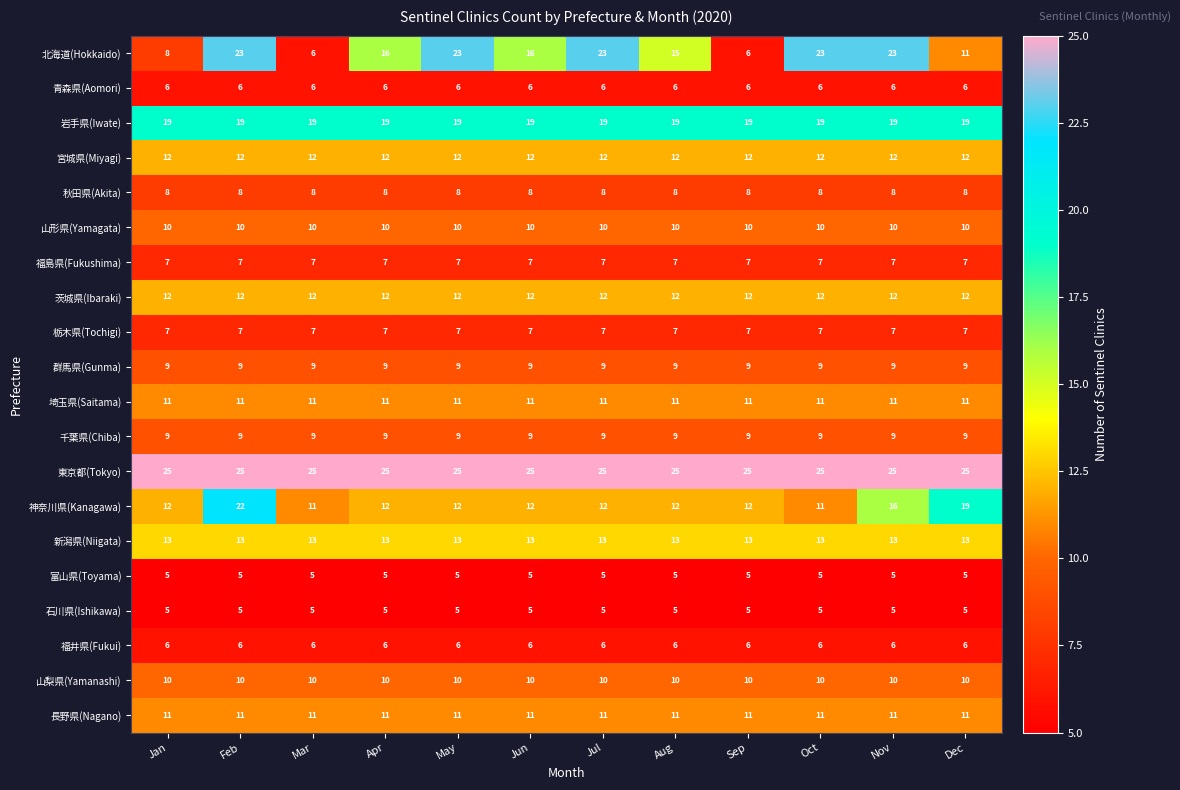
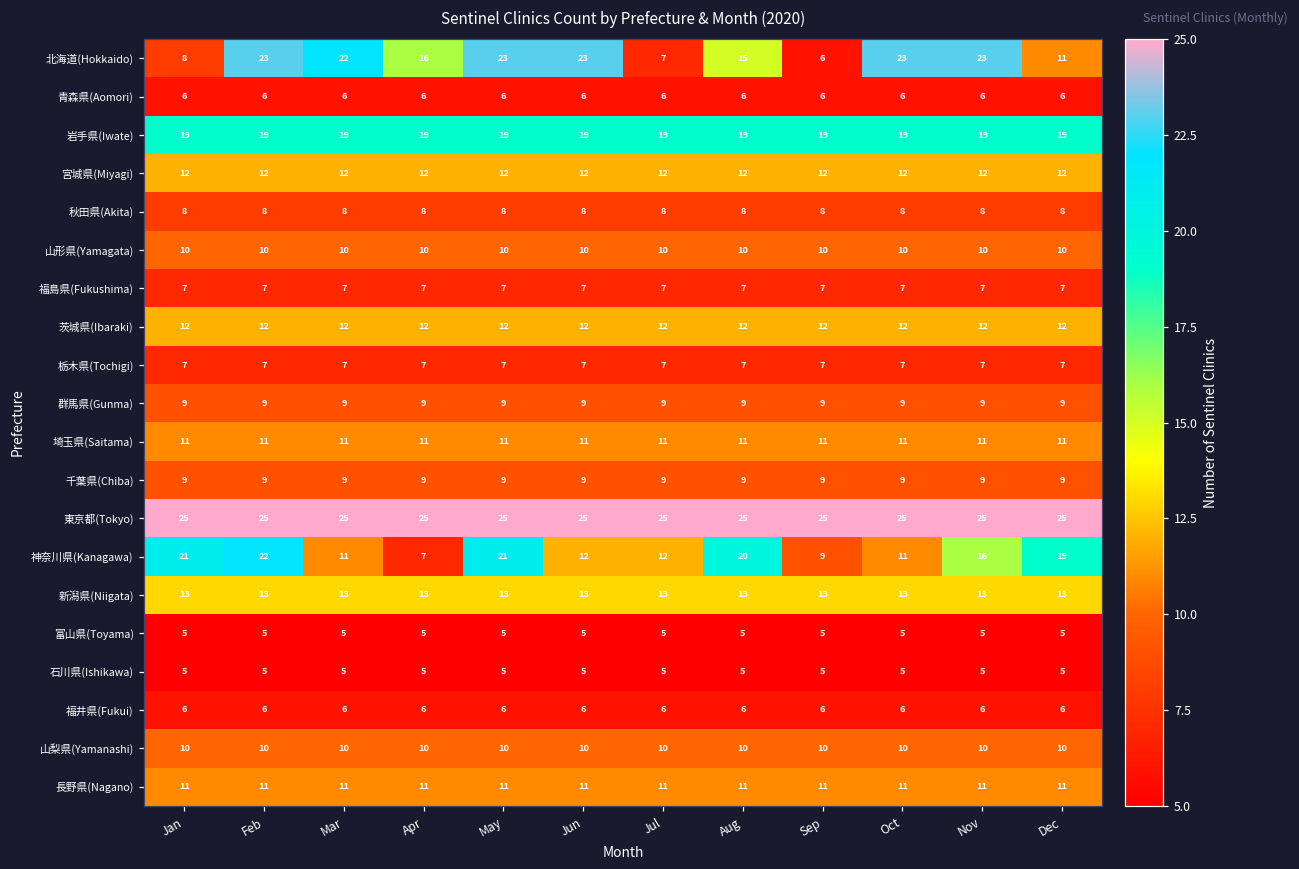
  {
    "北海道(Hokkaido)": {
      "Jan": 8,
      "Feb": 23,
-     "Mar": 6,
+     "Mar": 22,
      "Apr": 16,
      "May": 23,
-     "Jun": 16,
-     "Jul": 23,
+     "Jun": 23,
+     "Jul": 7,
      "Aug": 15,
      "Sep": 6,
      "Oct": 23,
      "Nov": 23,
      "Dec": 11
    },
    "神奈川県(Kanagawa)": {
-     "Jan": 12,
+     "Jan": 21,
      "Feb": 22,
      "Mar": 11,
-     "Apr": 12,
-     "May": 12,
+     "Apr": 7,
+     "May": 21,
      "Jun": 12,
      "Jul": 12,
-     "Aug": 12,
-     "Sep": 12,
+     "Aug": 20,
+     "Sep": 9,
      "Oct": 11,
      "Nov": 16,
      "Dec": 19
    }
  }
